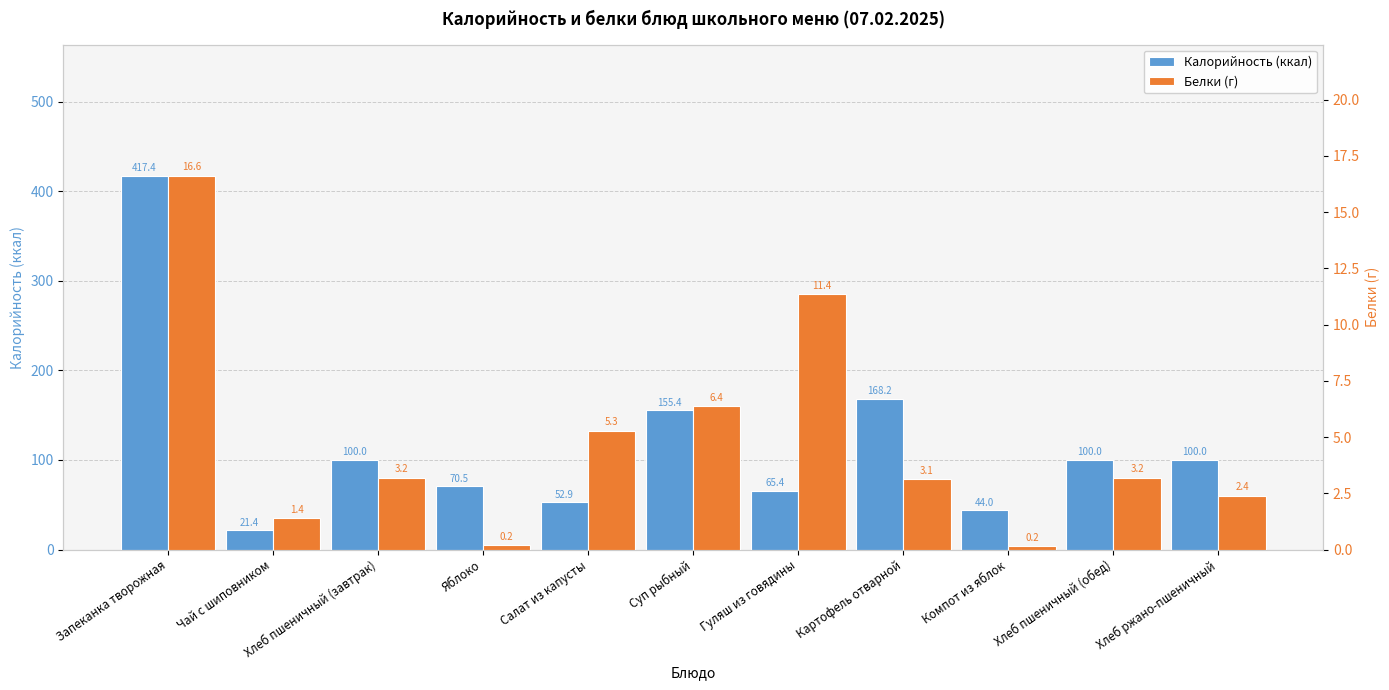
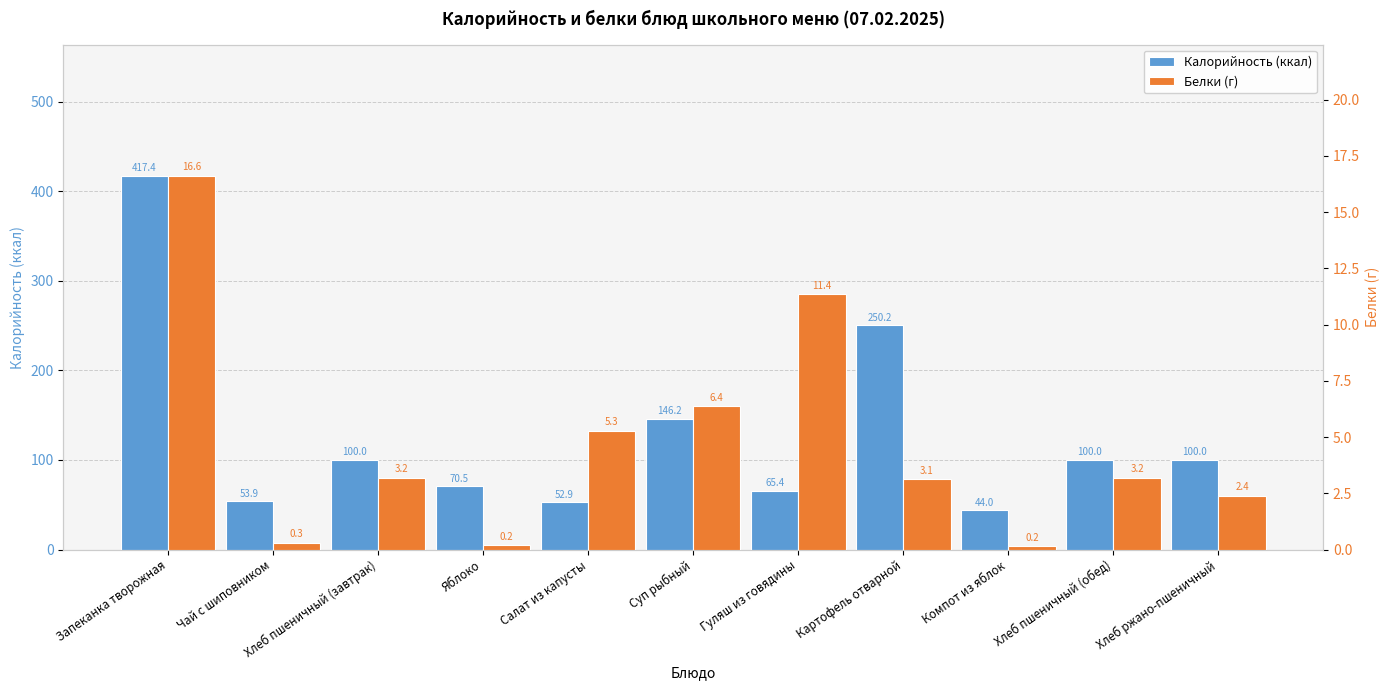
  {
    "Калорийность (ккал)": {
      "Запеканка творожная": 417.4,
-     "Чай с шиповником": 21.4,
+     "Чай с шиповником": 53.9,
      "Хлеб пшеничный (завтрак)": 100.0,
      "Яблоко": 70.5,
      "Салат из капусты": 52.9,
-     "Суп рыбный": 155.4,
+     "Суп рыбный": 146.2,
      "Гуляш из говядины": 65.4,
-     "Картофель отварной": 168.2,
+     "Картофель отварной": 250.2,
      "Компот из яблок": 44.0,
      "Хлеб пшеничный (обед)": 100.0,
      "Хлеб ржано-пшеничный": 100.0
    },
    "Белки (г)": {
      "Запеканка творожная": 16.6,
-     "Чай с шиповником": 1.4,
+     "Чай с шиповником": 0.3,
      "Хлеб пшеничный (завтрак)": 3.2,
      "Яблоко": 0.2,
      "Салат из капусты": 5.3,
      "Суп рыбный": 6.4,
      "Гуляш из говядины": 11.4,
      "Картофель отварной": 3.1,
      "Компот из яблок": 0.2,
      "Хлеб пшеничный (обед)": 3.2,
      "Хлеб ржано-пшеничный": 2.4
    }
  }
